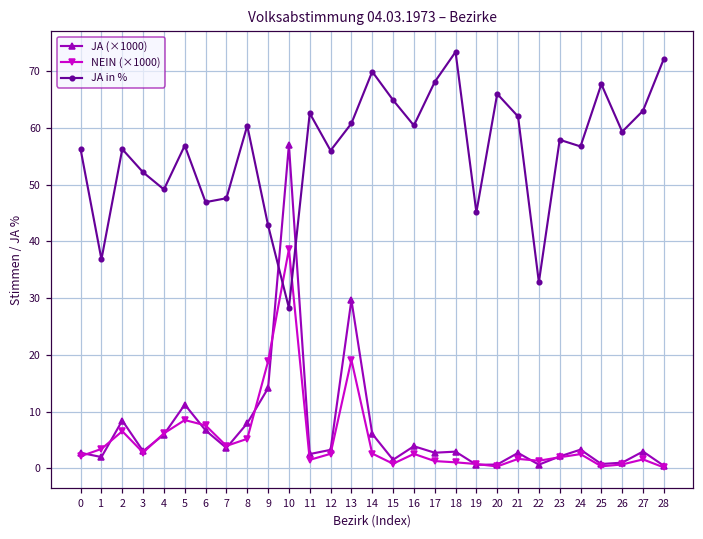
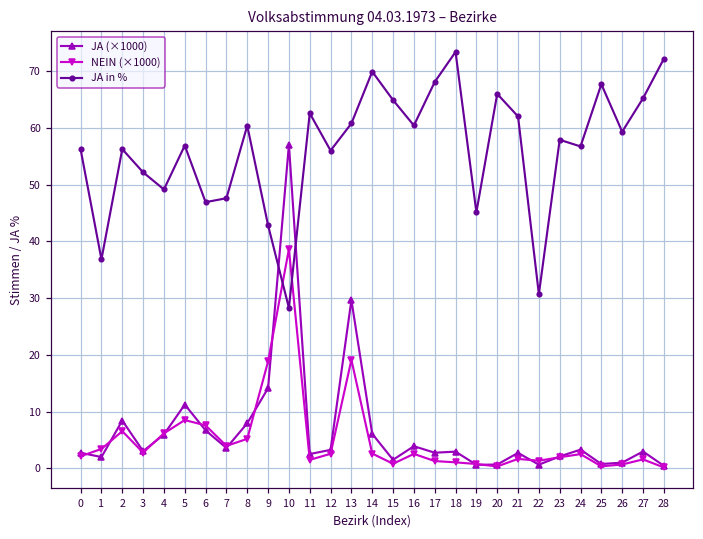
  {
    "JA in %": {
      "0": 56,
      "1": 37,
      "2": 56,
      "3": 52,
      "4": 49,
      "5": 57,
      "6": 47,
      "7": 48,
      "8": 60,
      "9": 43,
      "10": 28,
      "11": 63,
      "12": 56,
      "13": 61,
      "14": 70,
      "15": 65,
      "16": 60,
      "17": 68,
      "18": 73,
      "19": 45,
      "20": 66,
      "21": 62,
-     "22": 33,
+     "22": 31,
      "23": 58,
      "24": 57,
      "25": 68,
      "26": 59,
-     "27": 63,
+     "27": 65,
      "28": 72
    }
  }
